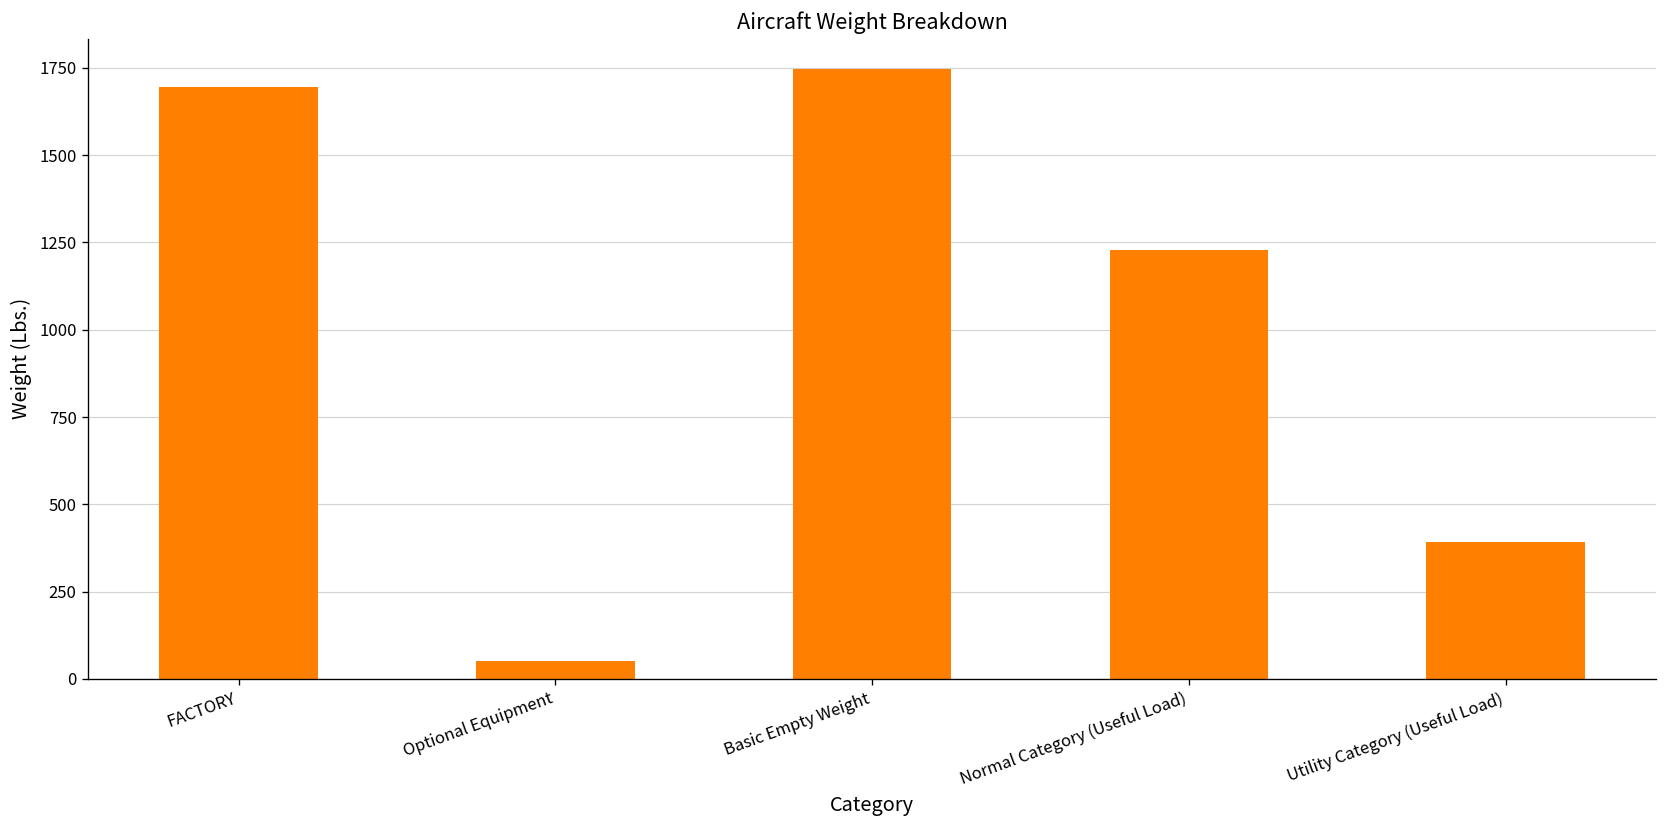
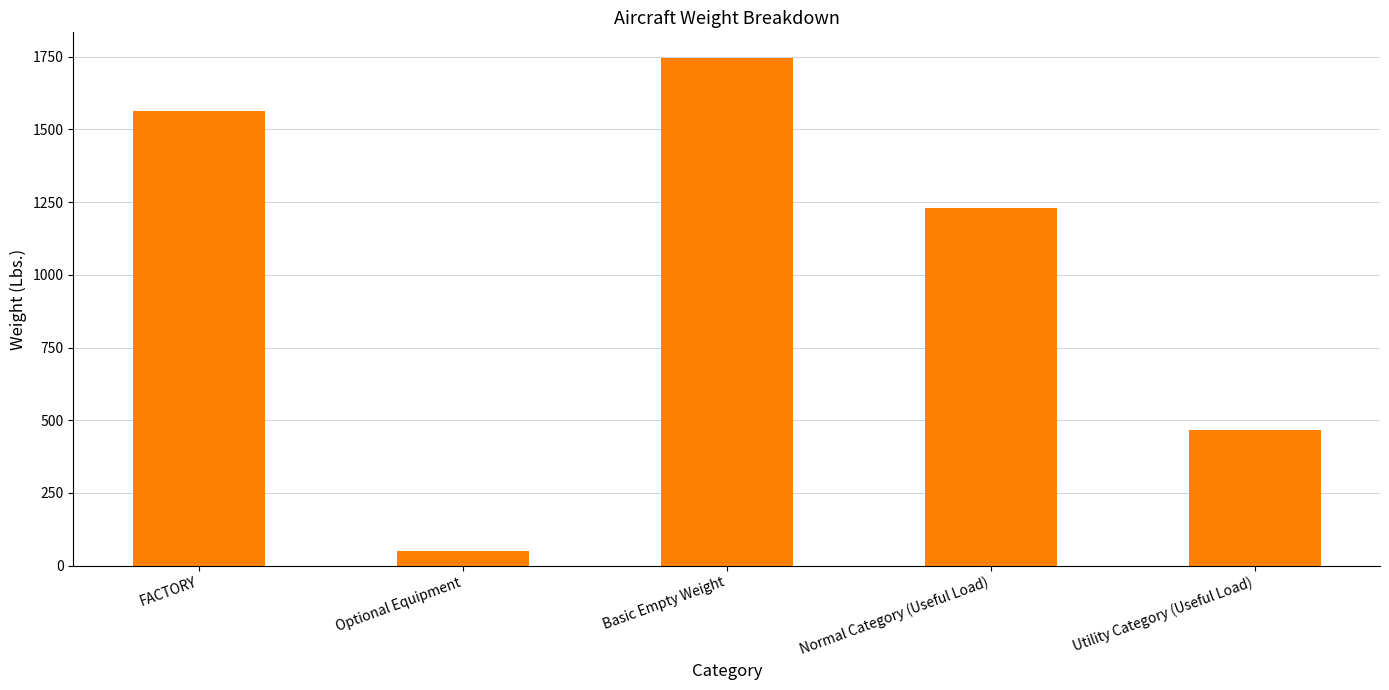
  {
-   "FACTORY": 1700,
+   "FACTORY": 1560,
    "Optional Equipment": 50,
    "Basic Empty Weight": 1750,
    "Normal Category (Useful Load)": 1230,
-   "Utility Category (Useful Load)": 390
+   "Utility Category (Useful Load)": 470
  }
